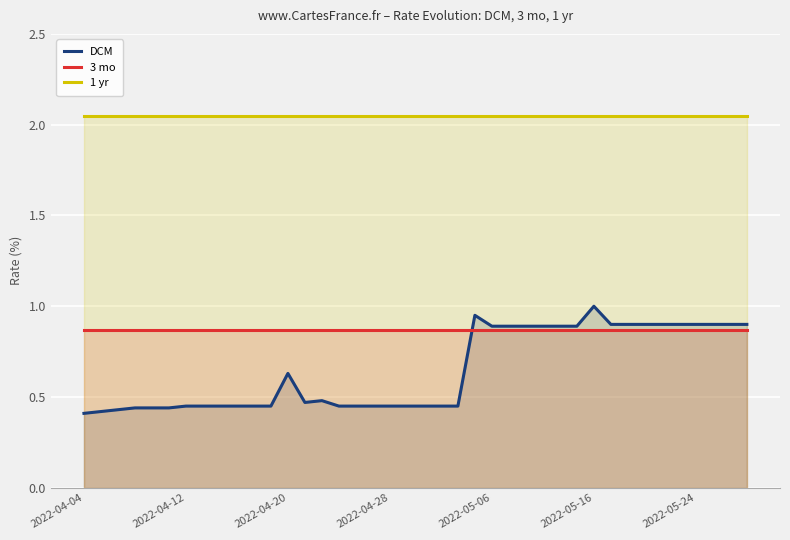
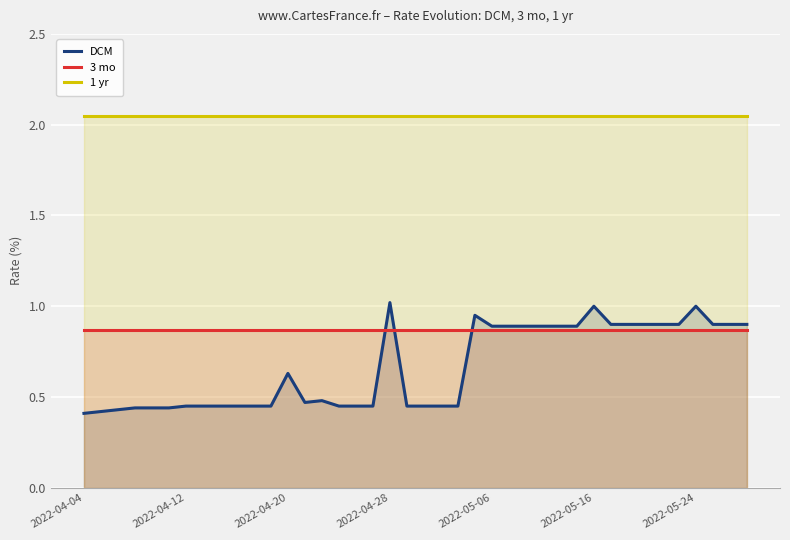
  {
    "DCM": {
      "2022-04-04": 0.41,
      "2022-04-12": 0.45,
      "2022-04-20": 0.63,
-     "2022-04-28": 0.45,
+     "2022-04-28": 1.02,
      "2022-05-06": 0.89,
      "2022-05-16": 1.00,
-     "2022-05-24": 0.9
+     "2022-05-24": 1.0
    },
    "3 mo": {
      "2022-04-04": 0.87,
      "2022-04-12": 0.87,
      "2022-04-20": 0.87,
      "2022-04-28": 0.87,
      "2022-05-06": 0.87,
      "2022-05-16": 0.87,
      "2022-05-24": 0.87
    },
    "1 yr": {
      "2022-04-04": 2.05,
      "2022-04-12": 2.05,
      "2022-04-20": 2.05,
      "2022-04-28": 2.05,
      "2022-05-06": 2.05,
      "2022-05-16": 2.05,
      "2022-05-24": 2.05
    }
  }
